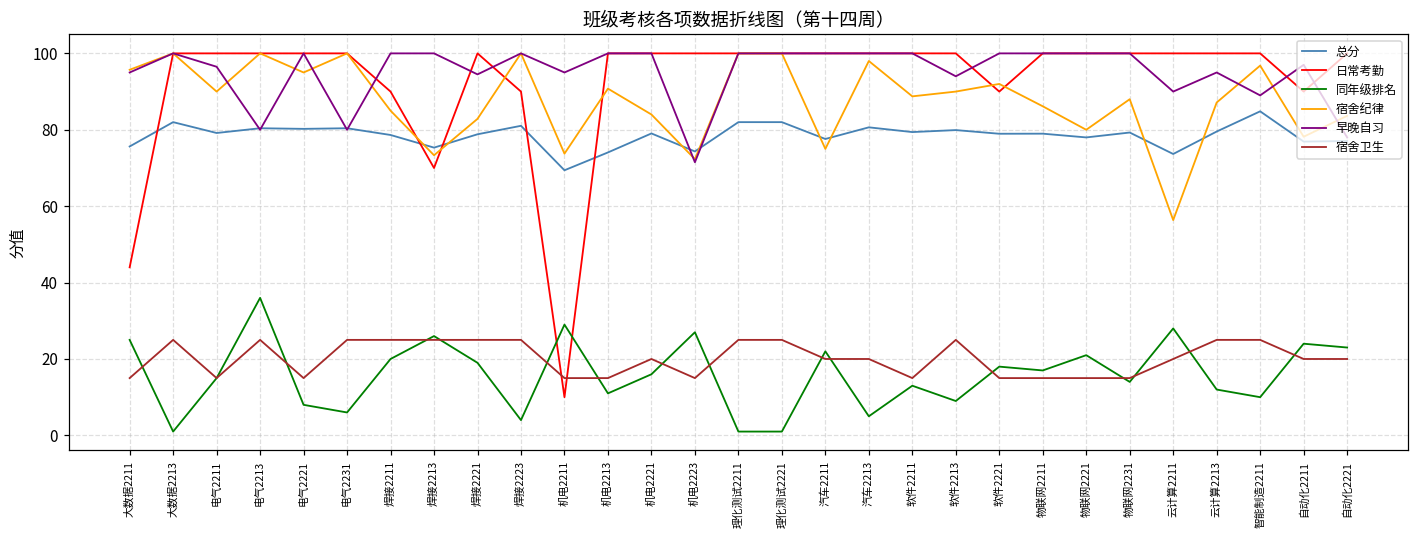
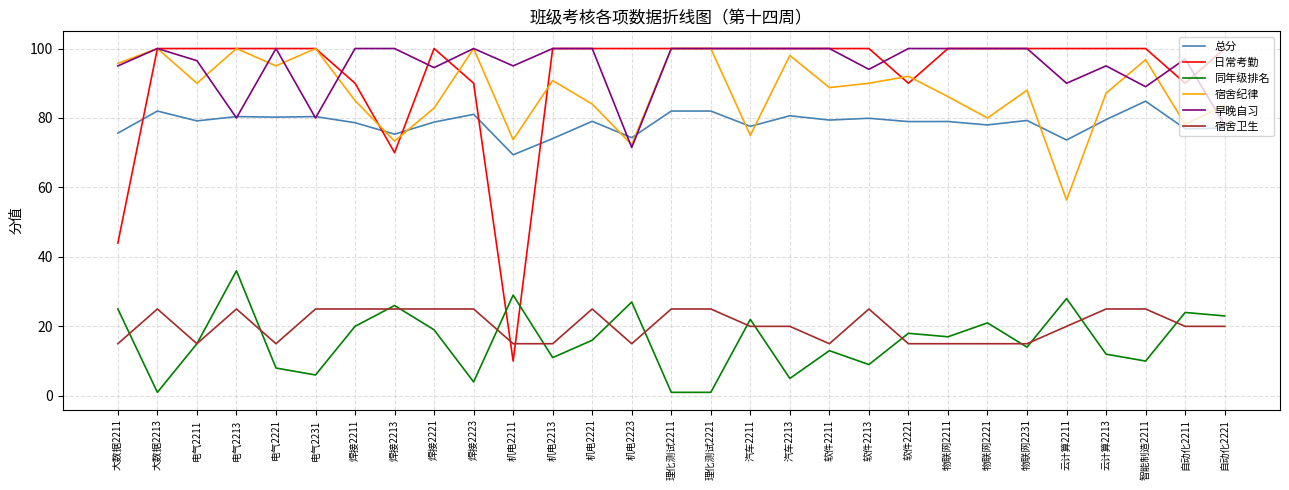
  {
    "总分": {
      "大数据2211": 76,
      "大数据2213": 82,
      "电气2211": 79,
      "电气2221": 80,
      "焊接2211": 79,
      "焊接2213": 75,
      "焊接2221": 79,
      "焊接2223": 81,
      "机电2211": 69,
      "机电2213": 74,
      "机电2221": 79,
      "机电2223": 74,
      "理化测试2211": 82,
      "理化测试2221": 82,
      "汽车2211": 78,
      "汽车2213": 81,
      "软件2211": 79,
      "软件2213": 80,
      "软件2221": 79,
      "物联网2211": 79,
      "物联网2221": 78,
      "物联网2231": 79,
      "云计算2211": 74,
      "云计算2213": 80,
      "智能制造2211": 85
    },
    "日常考勤": {
      "大数据2211": 44,
      "电气2211": 100,
      "焊接2211": 90,
      "焊接2213": 70,
      "焊接2221": 100,
      "焊接2223": 90,
      "机电2211": 10,
      "机电2223": 100,
      "软件2213": 100,
      "软件2221": 90,
      "云计算2211": 100,
      "云计算2213": 100,
      "智能制造2211": 100
    },
    "同年级排名": {
      "大数据2211": 25,
      "大数据2213": 1,
      "电气2213": 36,
      "电气2221": 8,
      "电气2231": 6,
      "焊接2211": 20,
      "焊接2213": 26,
      "焊接2221": 19,
      "焊接2223": 4,
      "机电2211": 29,
      "机电2213": 11,
      "机电2221": 16,
      "机电2223": 27,
      "理化测试2211": 1,
      "理化测试2221": 1,
      "汽车2211": 22,
      "汽车2213": 5,
      "软件2211": 13,
      "软件2213": 9,
      "软件2221": 18,
      "物联网2211": 17,
      "物联网2221": 21,
      "物联网2231": 14,
      "云计算2211": 28,
      "云计算2213": 12,
      "智能制造2211": 10,
      "自动化2211": 24,
      "自动化2221": 23
    },
    "宿舍纪律": {
      "大数据2211": 96,
      "电气2211": 90,
      "电气2221": 95,
      "焊接2211": 85,
      "焊接2213": 73,
      "焊接2221": 83,
      "机电2211": 74,
      "机电2213": 91,
      "机电2221": 84,
      "机电2223": 72,
      "汽车2211": 75,
      "汽车2213": 98,
      "软件2211": 89,
      "软件2213": 90,
      "软件2221": 92,
      "物联网2211": 86,
      "物联网2221": 80,
      "物联网2231": 88,
      "云计算2211": 56,
      "云计算2213": 87,
      "智能制造2211": 97
    },
    "早晚自习": {
      "大数据2211": 95,
      "电气2211": 97,
      "焊接2211": 100,
      "焊接2213": 100,
      "焊接2221": 95,
      "机电2211": 95,
      "机电2223": 72,
      "软件2213": 94,
      "软件2221": 100,
      "云计算2211": 90,
      "云计算2213": 95,
      "智能制造2211": 89
    },
    "宿舍卫生": {
      "大数据2211": 15,
      "大数据2213": 25,
      "电气2213": 25,
      "电气2221": 15,
      "电气2231": 25,
      "焊接2211": 25,
      "焊接2213": 25,
      "焊接2221": 25,
      "焊接2223": 25,
      "机电2211": 15,
      "机电2213": 15,
-     "机电2221": 20,
+     "机电2221": 25,
      "机电2223": 15,
      "理化测试2211": 25,
      "理化测试2221": 25,
      "汽车2211": 20,
      "汽车2213": 20,
      "软件2211": 15,
      "软件2213": 25,
      "软件2221": 15,
      "物联网2211": 15,
      "物联网2221": 15,
      "物联网2231": 15,
      "云计算2211": 20,
      "云计算2213": 25,
      "智能制造2211": 25,
      "自动化2211": 20,
      "自动化2221": 20
    }
  }
